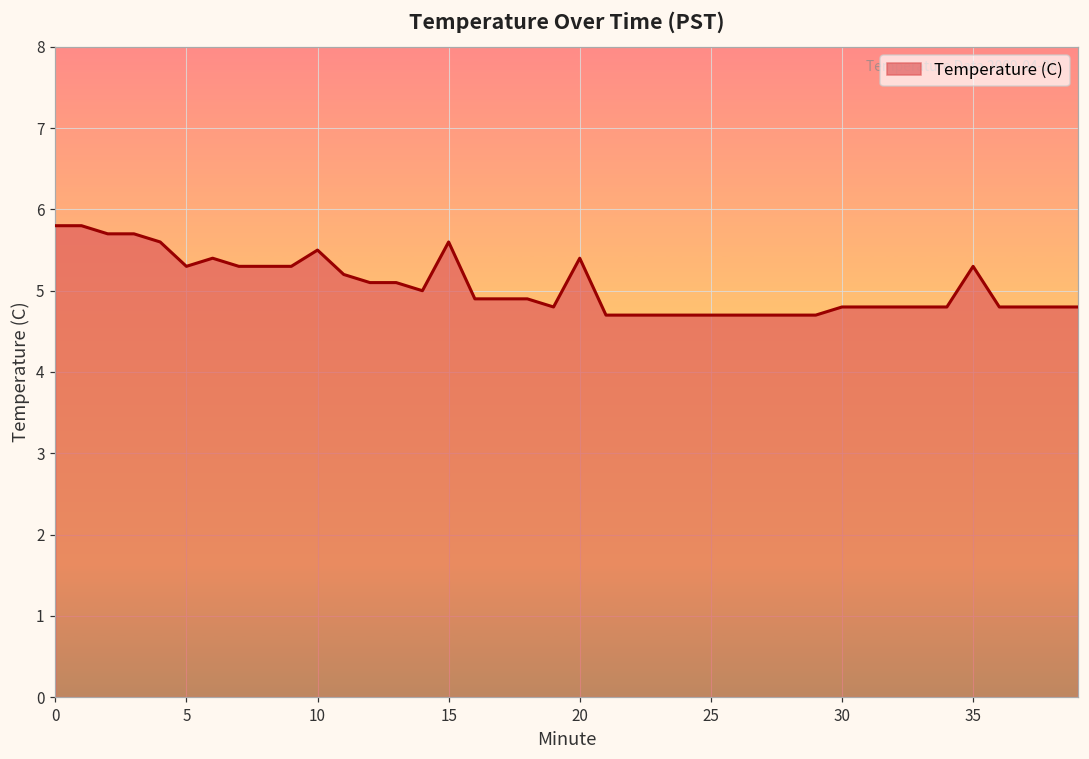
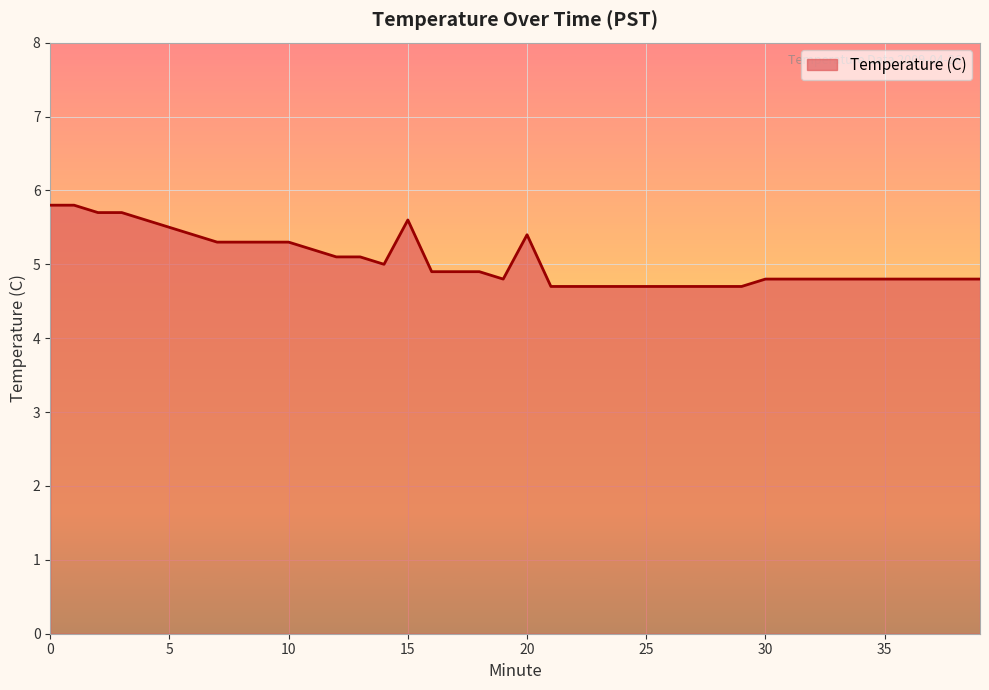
  {
    "0": 5.8,
-   "5": 5.3,
-   "10": 5.5,
+   "5": 5.5,
+   "10": 5.3,
    "15": 5.6,
    "20": 5.4,
    "25": 4.7,
    "30": 4.8,
-   "35": 5.3
+   "35": 4.8
  }
